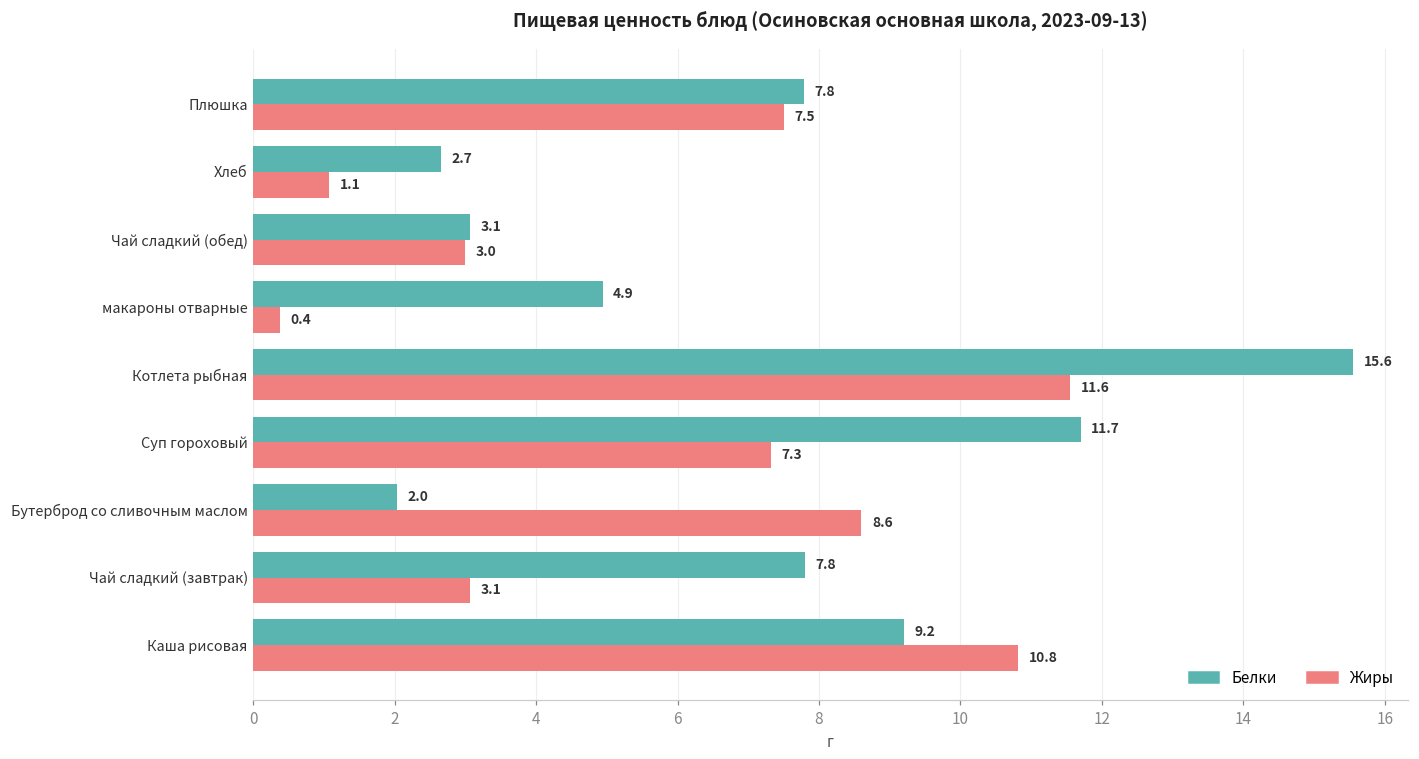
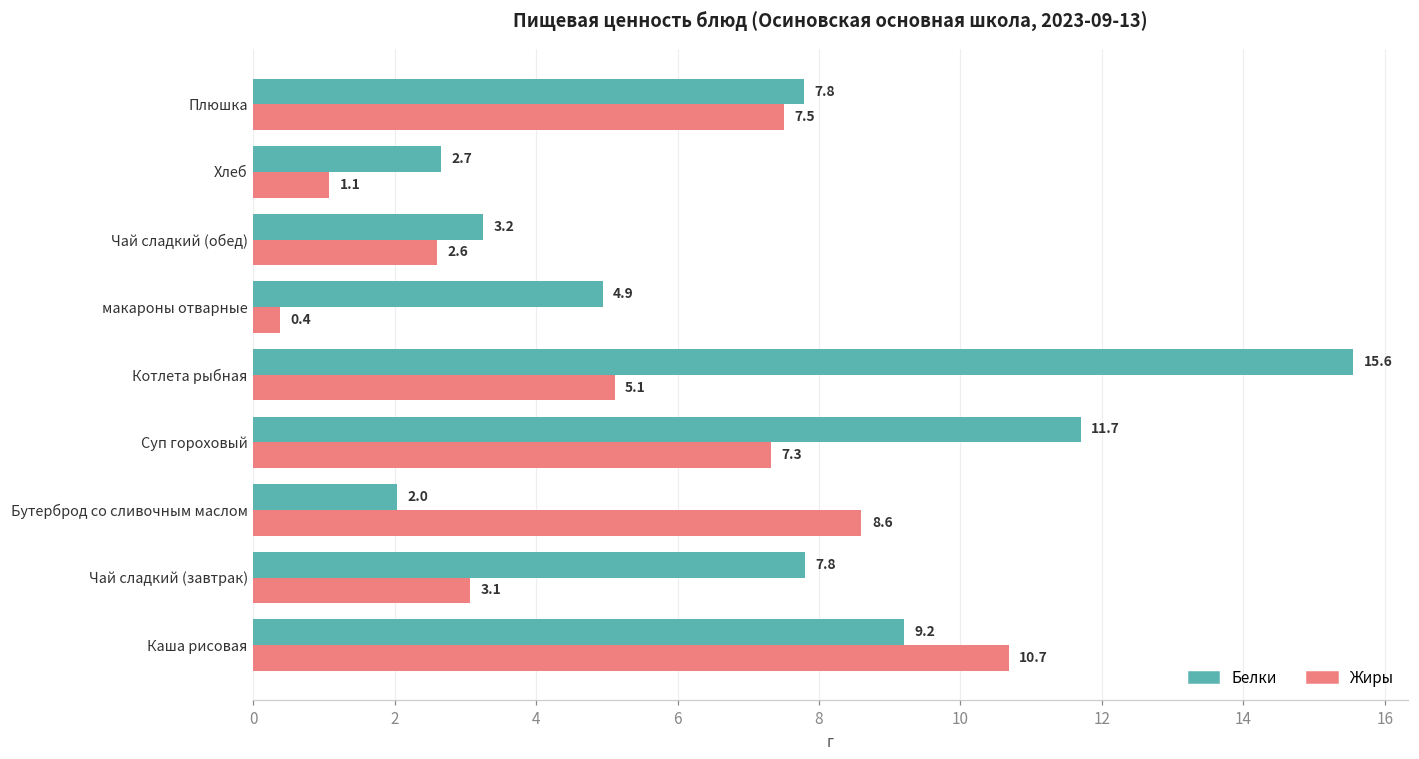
  {
    "Белки": {
      "Плюшка": 7.8,
      "Хлеб": 2.7,
-     "Чай сладкий (обед)": 3.1,
+     "Чай сладкий (обед)": 3.2,
      "макароны отварные": 4.9,
      "Котлета рыбная": 15.6,
      "Суп гороховый": 11.7,
      "Бутерброд со сливочным маслом": 2.0,
      "Чай сладкий (завтрак)": 7.8,
      "Каша рисовая": 9.2
    },
    "Жиры": {
      "Плюшка": 7.5,
      "Хлеб": 1.1,
-     "Чай сладкий (обед)": 3.0,
+     "Чай сладкий (обед)": 2.6,
      "макароны отварные": 0.4,
-     "Котлета рыбная": 11.6,
+     "Котлета рыбная": 5.1,
      "Суп гороховый": 7.3,
      "Бутерброд со сливочным маслом": 8.6,
      "Чай сладкий (завтрак)": 3.1,
-     "Каша рисовая": 10.8
+     "Каша рисовая": 10.7
    }
  }
